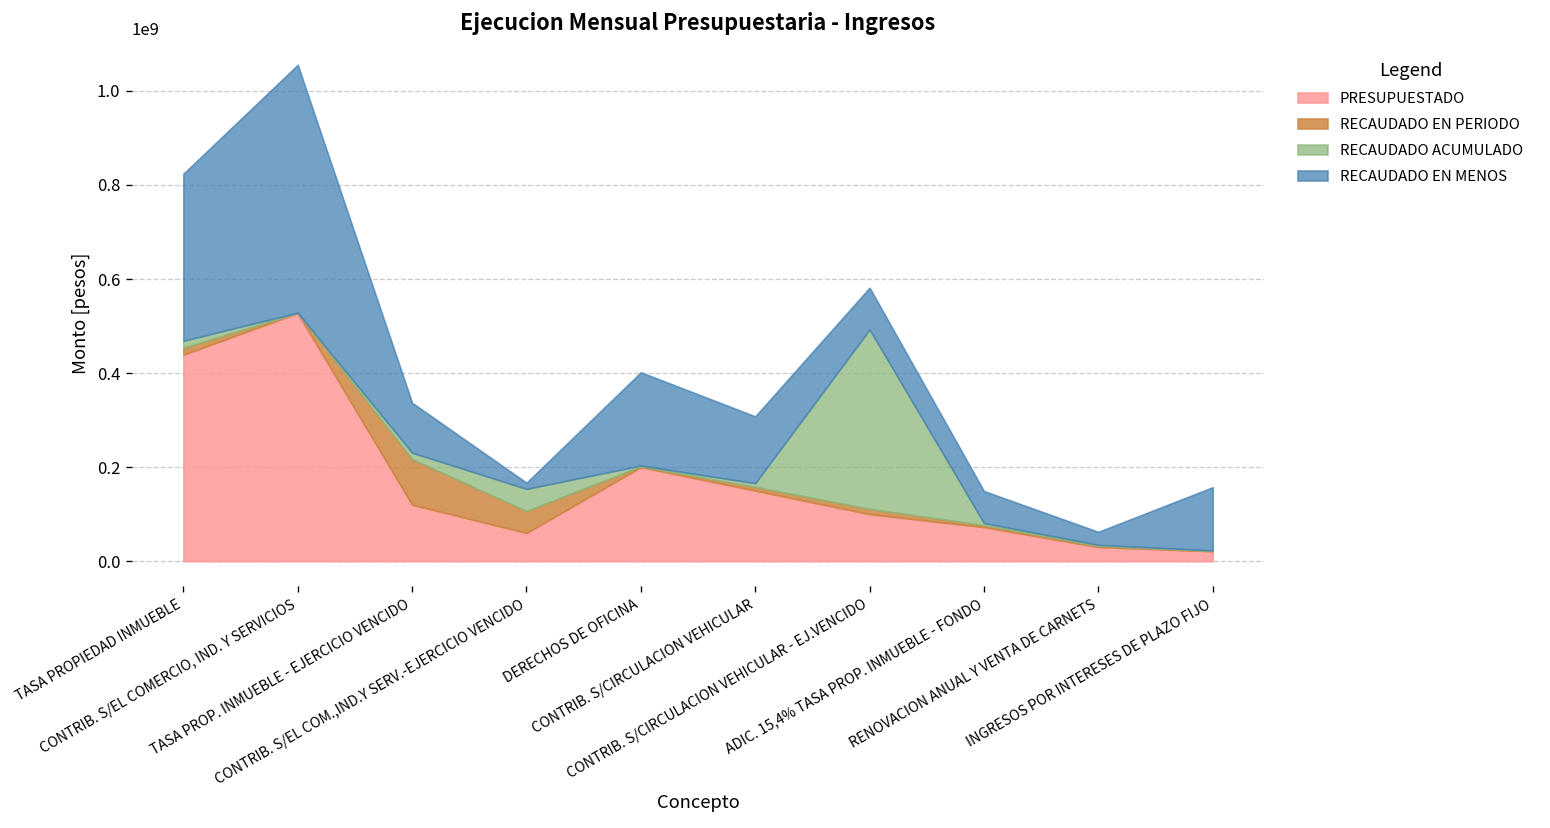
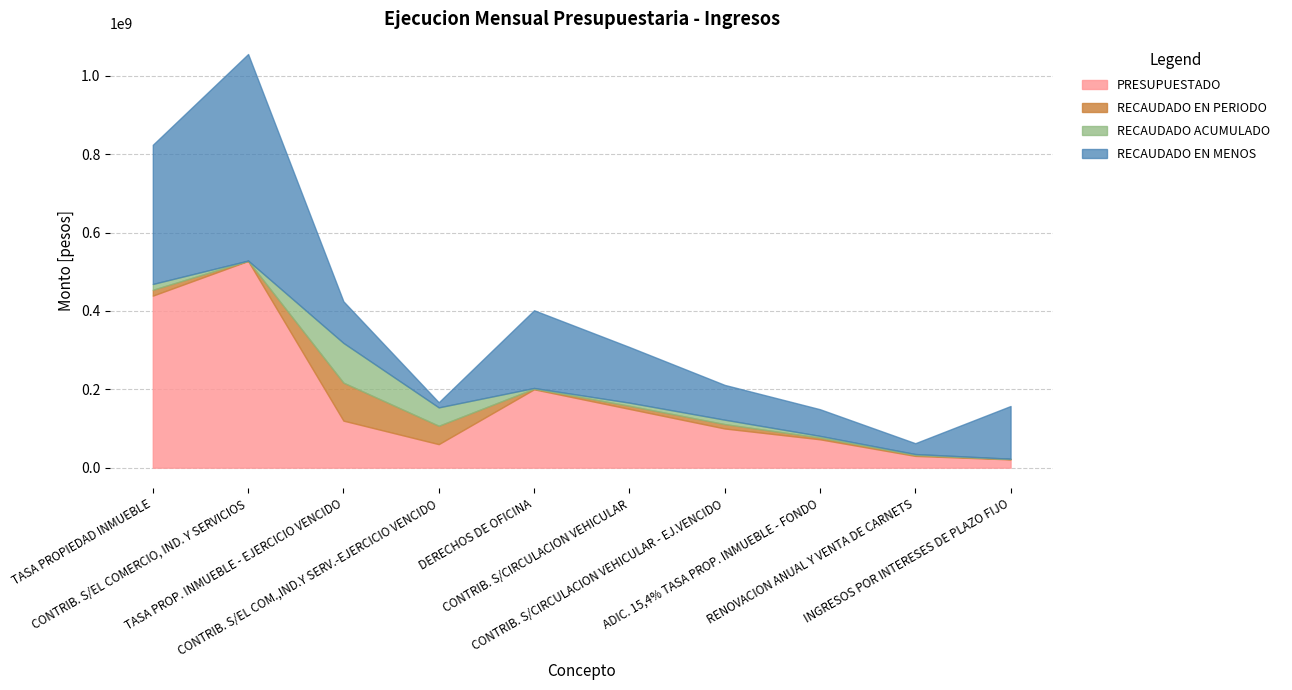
  {
    "PRESUPUESTADO": {
      "TASA PROPIEDAD INMUEBLE": 440000000,
      "TASA PROP. INMUEBLE - EJERCICIO VENCIDO": 120000000,
      "CONTRIB. S/EL COM.,IND.Y SERV.-EJERCICIO VENCIDO": 60000000,
      "CONTRIB. S/CIRCULACION VEHICULAR": 150000000,
      "CONTRIB. S/CIRCULACION VEHICULAR - EJ.VENCIDO": 100000000
    },
    "RECAUDADO EN PERIODO": {
      "TASA PROPIEDAD INMUEBLE": 10000000,
      "TASA PROP. INMUEBLE - EJERCICIO VENCIDO": 100000000,
      "CONTRIB. S/EL COM.,IND.Y SERV.-EJERCICIO VENCIDO": 50000000,
      "CONTRIB. S/CIRCULACION VEHICULAR": 10000000,
      "CONTRIB. S/CIRCULACION VEHICULAR - EJ.VENCIDO": 10000000
    },
    "RECAUDADO ACUMULADO": {
      "TASA PROPIEDAD INMUEBLE": 10000000,
-     "TASA PROP. INMUEBLE - EJERCICIO VENCIDO": 10000000,
+     "TASA PROP. INMUEBLE - EJERCICIO VENCIDO": 100000000,
      "CONTRIB. S/EL COM.,IND.Y SERV.-EJERCICIO VENCIDO": 50000000,
      "CONTRIB. S/CIRCULACION VEHICULAR": 10000000,
-     "CONTRIB. S/CIRCULACION VEHICULAR - EJ.VENCIDO": 380000000
+     "CONTRIB. S/CIRCULACION VEHICULAR - EJ.VENCIDO": 10000000
    },
    "RECAUDADO EN MENOS": {
      "TASA PROPIEDAD INMUEBLE": 360000000,
      "CONTRIB. S/EL COMERCIO, IND. Y SERVICIOS": 530000000,
      "TASA PROP. INMUEBLE - EJERCICIO VENCIDO": 110000000,
      "CONTRIB. S/EL COM.,IND.Y SERV.-EJERCICIO VENCIDO": 10000000,
      "DERECHOS DE OFICINA": 200000000,
      "CONTRIB. S/CIRCULACION VEHICULAR": 140000000,
      "CONTRIB. S/CIRCULACION VEHICULAR - EJ.VENCIDO": 90000000,
      "ADIC. 15,4% TASA PROP. INMUEBLE - FONDO": 70000000,
      "RENOVACION ANUAL Y VENTA DE CARNETS": 30000000,
      "INGRESOS POR INTERESES DE PLAZO FIJO": 130000000
    }
  }
